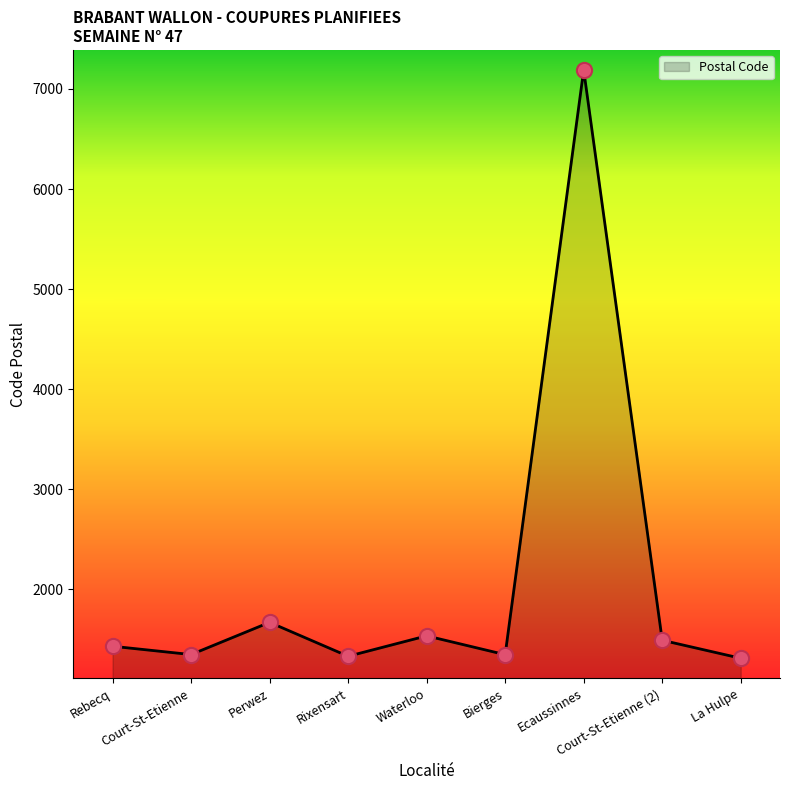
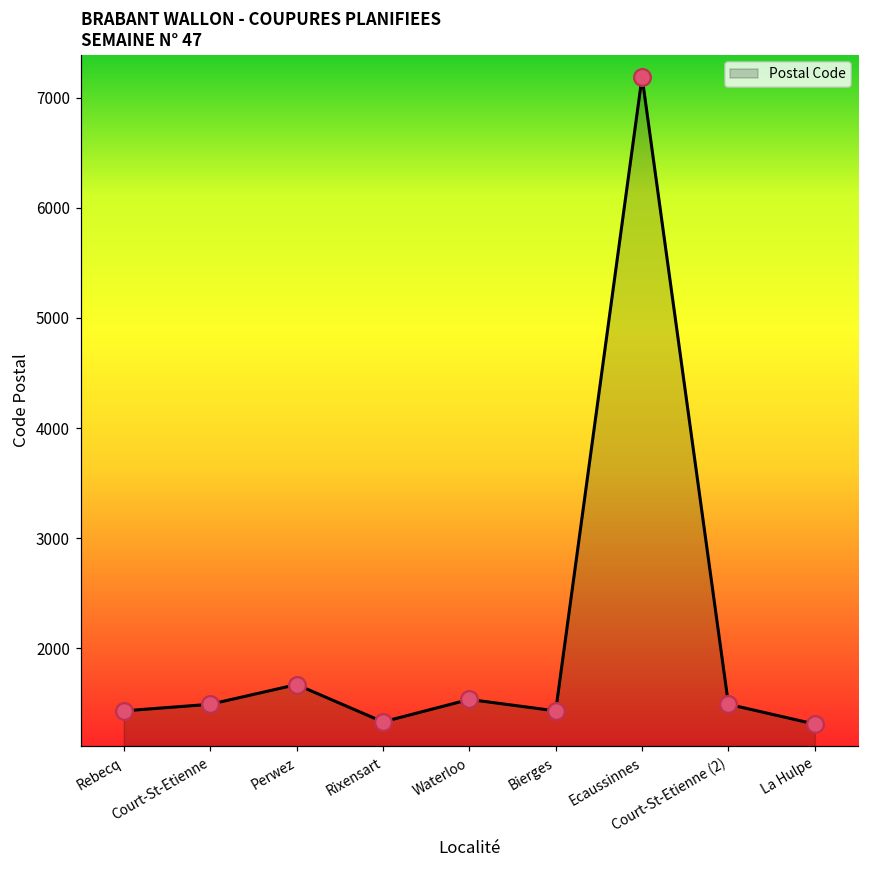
  {
    "Rebecq": 1430,
-   "Court-St-Etienne": 1350,
+   "Court-St-Etienne": 1490,
    "Perwez": 1670,
    "Rixensart": 1330,
    "Waterloo": 1530,
-   "Bierges": 1350,
+   "Bierges": 1430,
    "Ecaussinnes": 7190,
    "Court-St-Etienne (2)": 1490,
    "La Hulpe": 1310
  }
